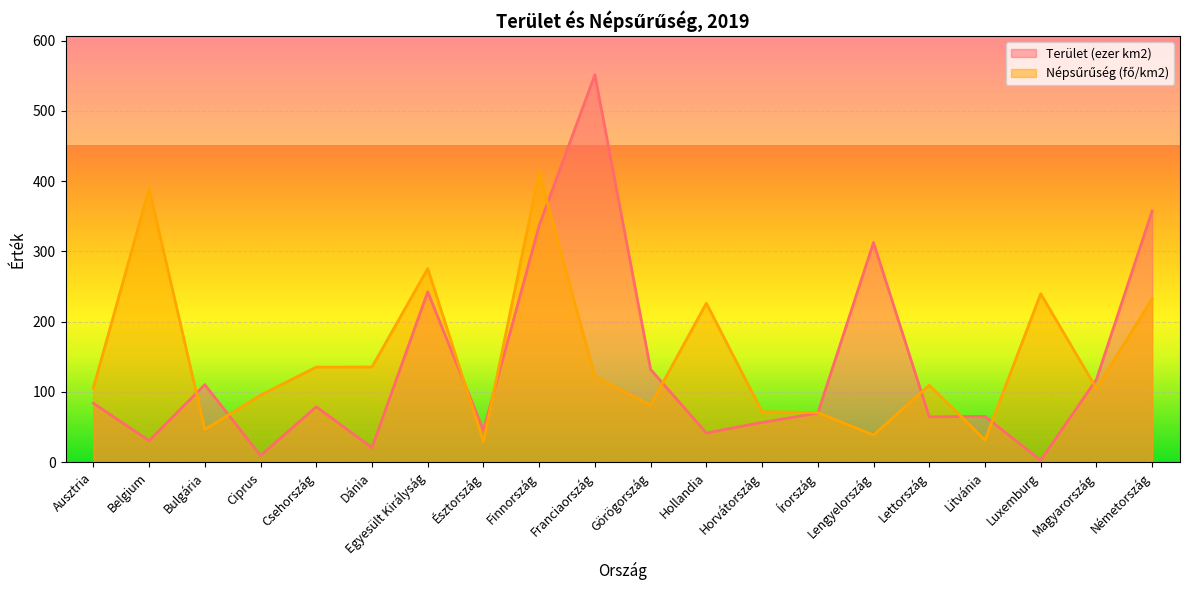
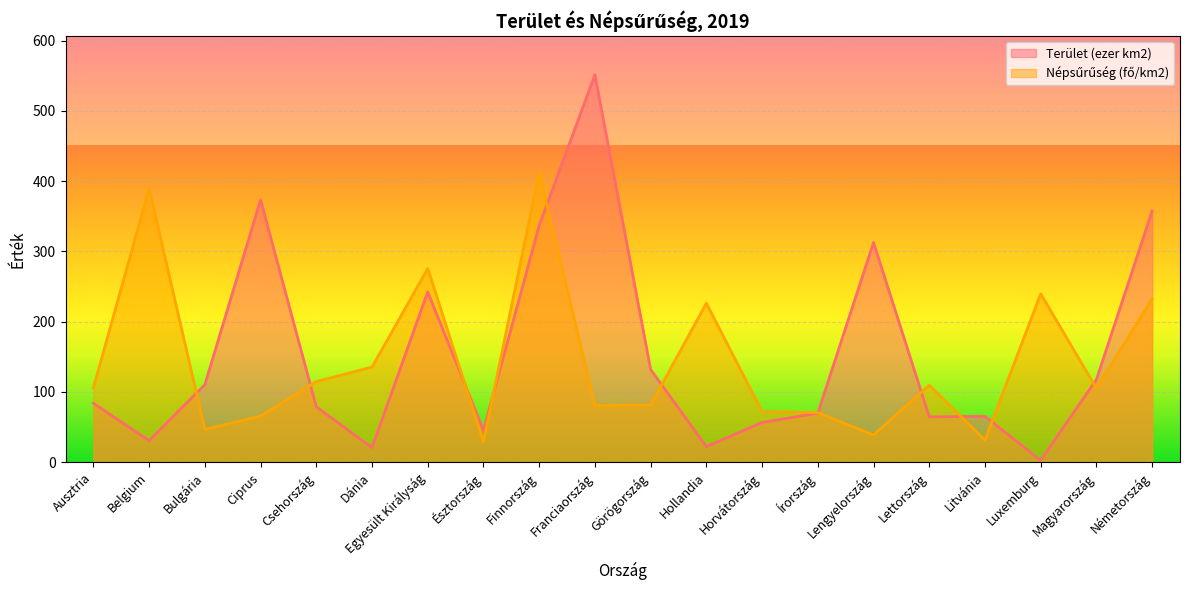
  {
    "Terület (ezer km2)": {
      "Ausztria": 80,
      "Belgium": 30,
      "Bulgária": 110,
-     "Ciprus": 10,
+     "Ciprus": 370,
      "Csehország": 80,
      "Dánia": 20,
      "Egyesült Királyság": 240,
      "Észtország": 50,
      "Finnország": 340,
      "Franciaország": 550,
      "Görögország": 130,
-     "Hollandia": 40,
+     "Hollandia": 20,
      "Horvátország": 60,
      "Lengyelország": 310,
      "Lettország": 60,
      "Litvánia": 70,
      "Luxemburg": 0,
      "Magyarország": 120,
      "Németország": 360
    },
    "Népsűrűség (fő/km2)": {
      "Ausztria": 110,
      "Belgium": 390,
      "Bulgária": 50,
-     "Ciprus": 100,
-     "Csehország": 140,
+     "Ciprus": 70,
+     "Csehország": 110,
      "Dánia": 140,
      "Egyesült Királyság": 280,
      "Észtország": 30,
      "Finnország": 410,
-     "Franciaország": 120,
+     "Franciaország": 80,
      "Görögország": 80,
      "Hollandia": 230,
      "Horvátország": 70,
      "Lengyelország": 40,
      "Lettország": 110,
      "Litvánia": 30,
      "Luxemburg": 240,
      "Magyarország": 110,
      "Németország": 230
    }
  }
